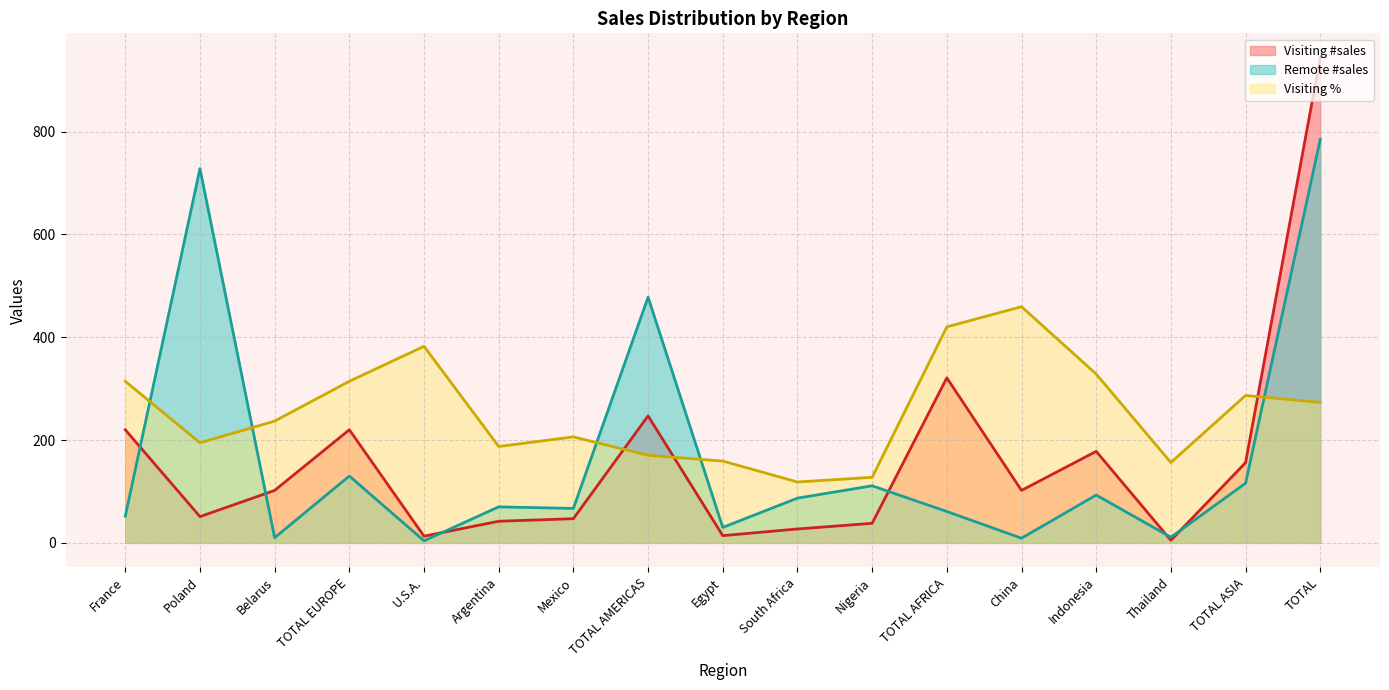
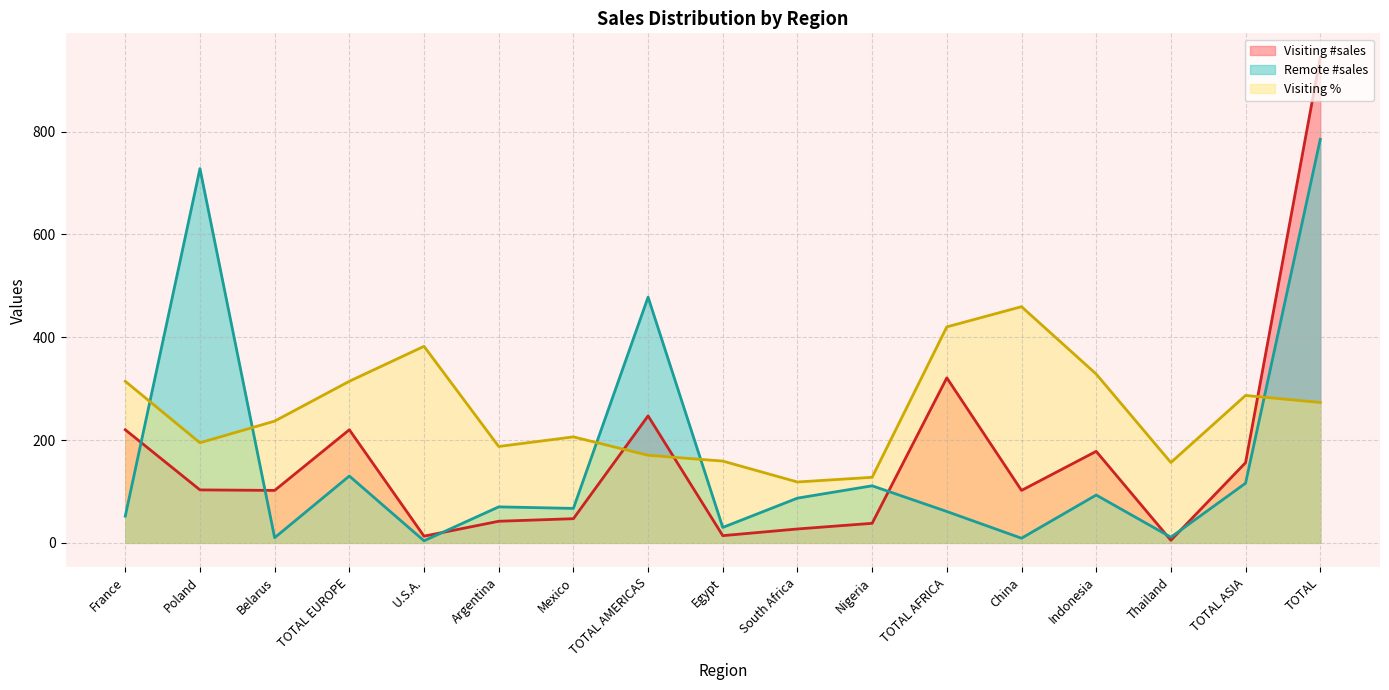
  {
    "Visiting #sales": {
      "France": 220,
-     "Poland": 50,
+     "Poland": 100,
      "Belarus": 100,
      "TOTAL EUROPE": 220,
      "U.S.A.": 10,
      "Argentina": 40,
      "Mexico": 50,
      "TOTAL AMERICAS": 250,
      "Egypt": 10,
      "South Africa": 30,
      "Nigeria": 40,
      "TOTAL AFRICA": 320,
      "China": 100,
      "Indonesia": 180,
      "Thailand": 10,
      "TOTAL ASIA": 160
    },
    "Remote #sales": {
      "France": 50,
      "Poland": 730,
      "Belarus": 10,
      "TOTAL EUROPE": 130,
      "U.S.A.": 0,
      "Argentina": 70,
      "Mexico": 70,
      "TOTAL AMERICAS": 480,
      "Egypt": 30,
      "South Africa": 90,
      "Nigeria": 110,
      "TOTAL AFRICA": 60,
      "China": 10,
      "Indonesia": 90,
      "Thailand": 10,
      "TOTAL ASIA": 120,
      "TOTAL": 790
    },
    "Visiting %": {
      "France": 310,
      "Poland": 190,
      "Belarus": 240,
      "TOTAL EUROPE": 310,
      "U.S.A.": 380,
      "Argentina": 190,
      "Mexico": 210,
      "TOTAL AMERICAS": 170,
      "Egypt": 160,
      "South Africa": 120,
      "Nigeria": 130,
      "TOTAL AFRICA": 420,
      "China": 460,
      "Indonesia": 330,
      "Thailand": 160,
      "TOTAL ASIA": 290,
      "TOTAL": 270
    }
  }
